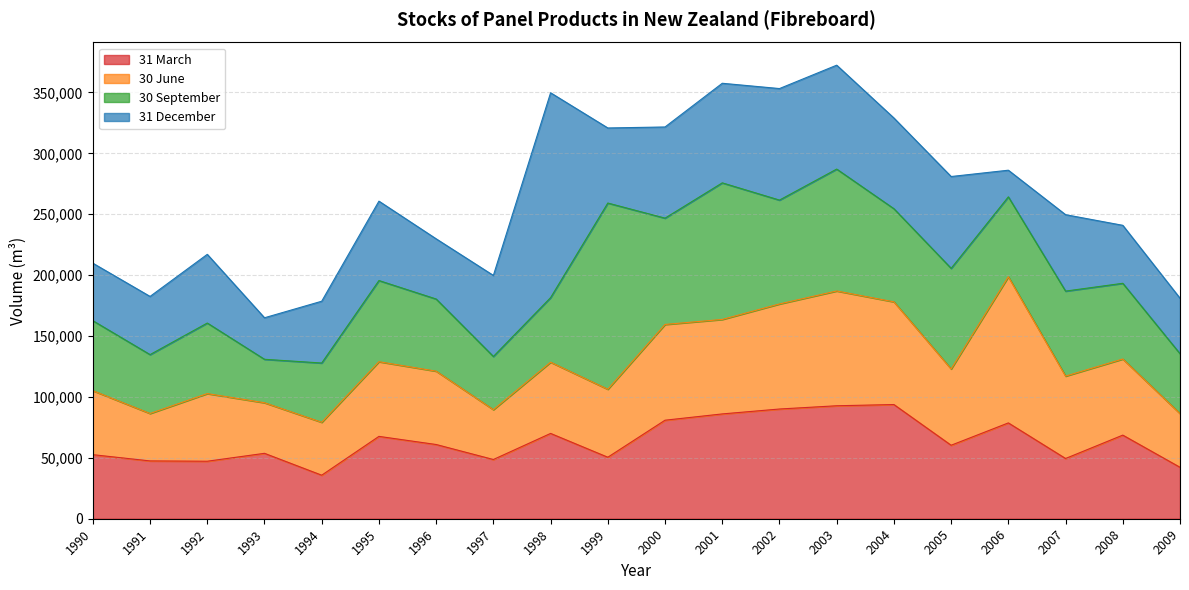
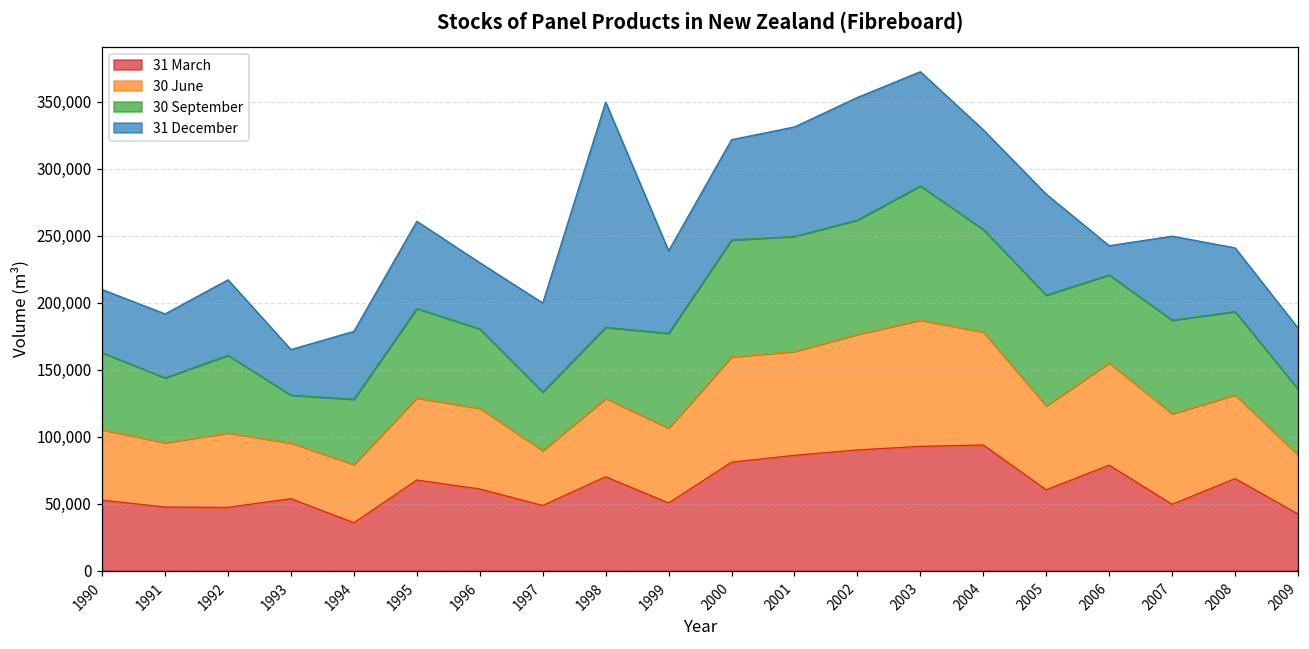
  {
    "31 March": {
      "1990": "53,000",
      "1991": "47,000",
      "1992": "47,000",
      "1993": "54,000",
      "1994": "36,000",
      "1995": "68,000",
      "1996": "61,000",
      "1997": "49,000",
      "1998": "70,000",
      "1999": "51,000",
      "2000": "81,000",
      "2001": "86,000",
      "2002": "90,000",
      "2003": "93,000",
      "2004": "94,000",
      "2005": "60,000",
      "2006": "79,000",
      "2007": "49,000",
      "2008": "69,000",
      "2009": "42,000"
    },
    "30 June": {
      "1990": "53,000",
-     "1991": "39,000",
+     "1991": "48,000",
      "1992": "56,000",
      "1993": "42,000",
      "1994": "43,000",
      "1995": "61,000",
      "1996": "60,000",
      "1997": "41,000",
      "1998": "58,000",
      "1999": "56,000",
      "2000": "79,000",
      "2001": "78,000",
      "2002": "86,000",
      "2003": "94,000",
      "2004": "84,000",
      "2005": "63,000",
-     "2006": "120,000",
+     "2006": "76,000",
      "2007": "68,000",
      "2008": "63,000",
      "2009": "44,000"
    },
    "30 September": {
      "1990": "57,000",
      "1991": "48,000",
      "1992": "58,000",
      "1993": "36,000",
      "1994": "49,000",
      "1995": "67,000",
      "1996": "59,000",
      "1997": "44,000",
      "1998": "53,000",
-     "1999": "153,000",
+     "1999": "71,000",
      "2000": "87,000",
-     "2001": "112,000",
+     "2001": "86,000",
      "2002": "85,000",
      "2003": "100,000",
      "2004": "76,000",
      "2005": "83,000",
      "2006": "66,000",
      "2007": "70,000",
      "2008": "62,000",
      "2009": "49,000"
    },
    "31 December": {
      "1990": "47,000",
      "1991": "48,000",
      "1992": "56,000",
      "1993": "34,000",
      "1994": "51,000",
      "1995": "65,000",
      "1996": "49,000",
      "1997": "67,000",
      "1998": "168,000",
      "1999": "62,000",
      "2000": "75,000",
      "2001": "82,000",
      "2002": "92,000",
      "2003": "85,000",
      "2004": "74,000",
      "2005": "75,000",
      "2006": "22,000",
      "2007": "63,000",
      "2008": "48,000",
      "2009": "46,000"
    }
  }
